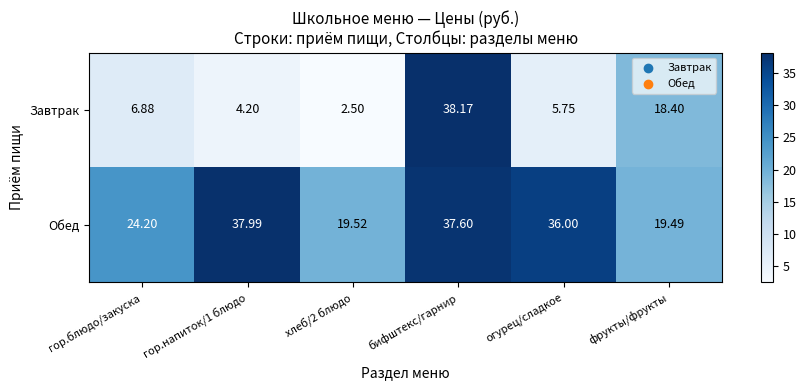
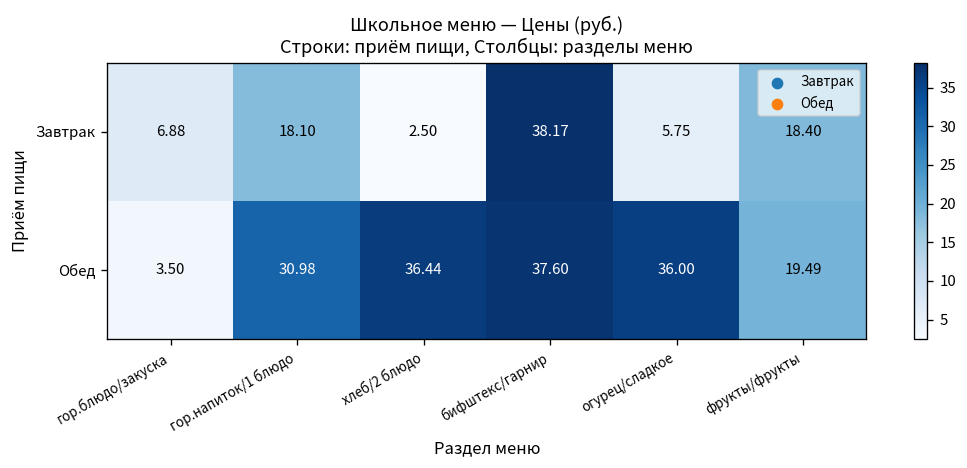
  {
    "Завтрак": {
      "гор.блюдо/закуска": 6.88,
-     "гор.напиток/1 блюдо": 4.20,
+     "гор.напиток/1 блюдо": 18.10,
      "хлеб/2 блюдо": 2.50,
      "бифштекс/гарнир": 38.17,
      "огурец/сладкое": 5.75,
      "фрукты/фрукты": 18.40
    },
    "Обед": {
-     "гор.блюдо/закуска": 24.20,
-     "гор.напиток/1 блюдо": 37.99,
-     "хлеб/2 блюдо": 19.52,
+     "гор.блюдо/закуска": 3.50,
+     "гор.напиток/1 блюдо": 30.98,
+     "хлеб/2 блюдо": 36.44,
      "бифштекс/гарнир": 37.60,
      "огурец/сладкое": 36.00,
      "фрукты/фрукты": 19.49
    }
  }
